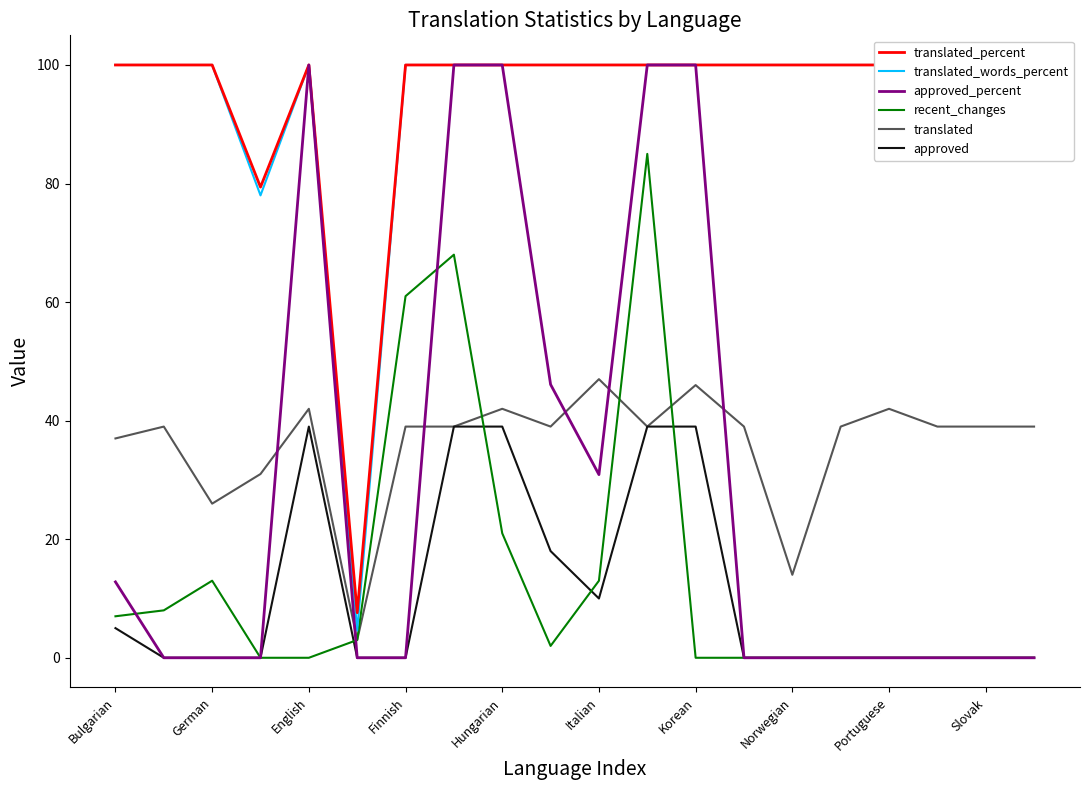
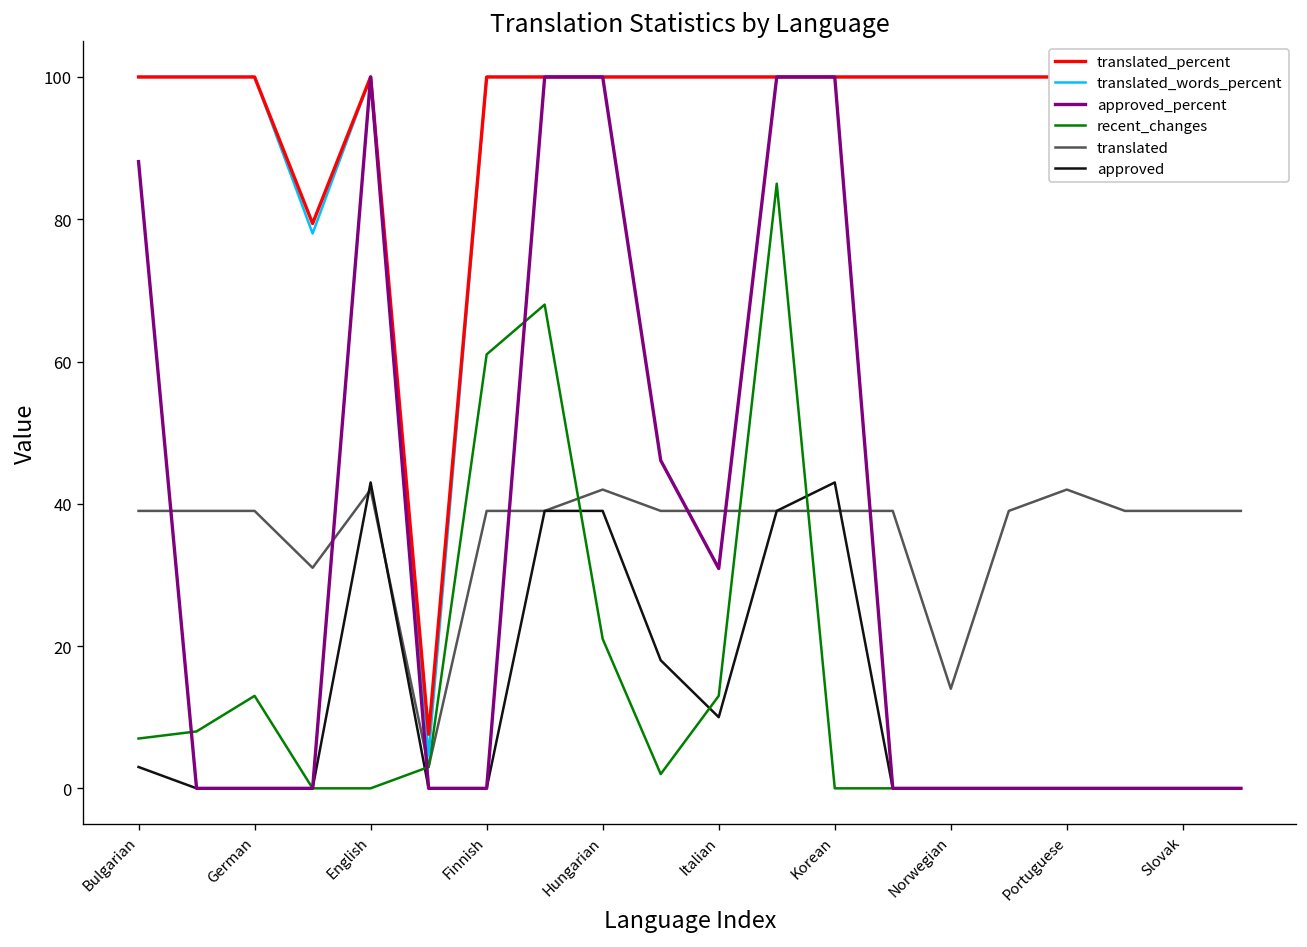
  {
    "approved_percent": {
-     "Bulgarian": 13,
+     "Bulgarian": 88,
      "Italian": 31
    },
    "recent_changes": {
      "Bulgarian": 7,
      "German": 13,
      "English": 0,
      "Finnish": 61,
      "Hungarian": 21,
      "Italian": 13,
      "Korean": 0
    },
    "translated": {
-     "Bulgarian": 37,
-     "German": 26,
+     "Bulgarian": 39,
+     "German": 39,
      "English": 42,
      "Finnish": 39,
      "Hungarian": 42,
-     "Italian": 47,
-     "Korean": 46,
+     "Italian": 39,
+     "Korean": 39,
      "Norwegian": 14,
      "Portuguese": 42,
      "Slovak": 39
    },
    "approved": {
-     "Bulgarian": 5,
-     "English": 39,
+     "Bulgarian": 3,
+     "English": 43,
      "Hungarian": 39,
      "Italian": 10,
-     "Korean": 39
+     "Korean": 43
    }
  }
